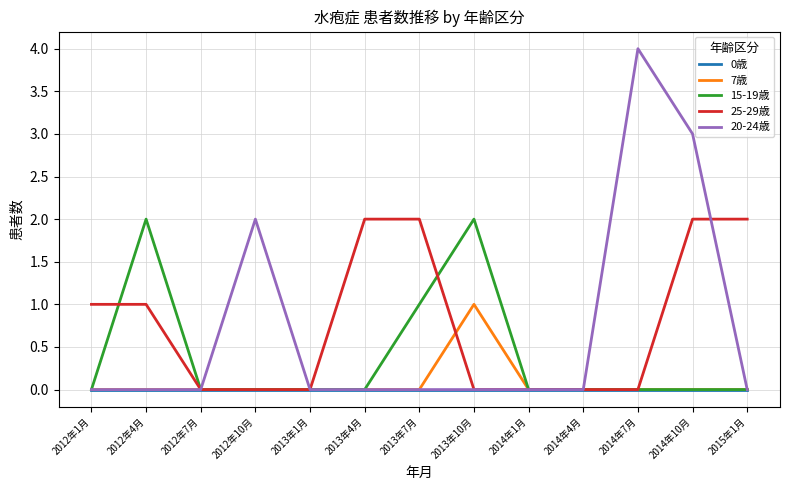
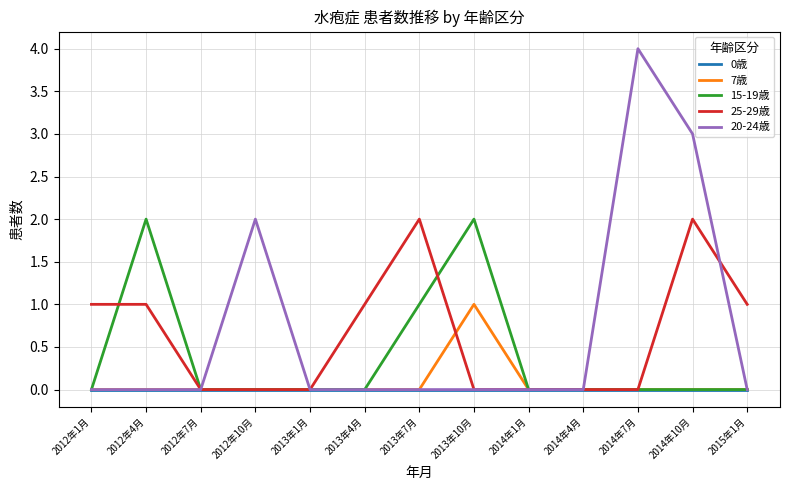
  {
    "7歳": {
      "2013年10月": 1
    },
    "15-19歳": {
      "2012年4月": 2,
      "2013年7月": 1,
      "2013年10月": 2
    },
    "25-29歳": {
      "2012年1月": 1,
      "2012年4月": 1,
-     "2013年4月": 2,
+     "2013年4月": 1,
      "2013年7月": 2,
      "2014年10月": 2,
-     "2015年1月": 2
+     "2015年1月": 1
    },
    "20-24歳": {
      "2012年10月": 2,
      "2014年7月": 4,
      "2014年10月": 3
    }
  }
